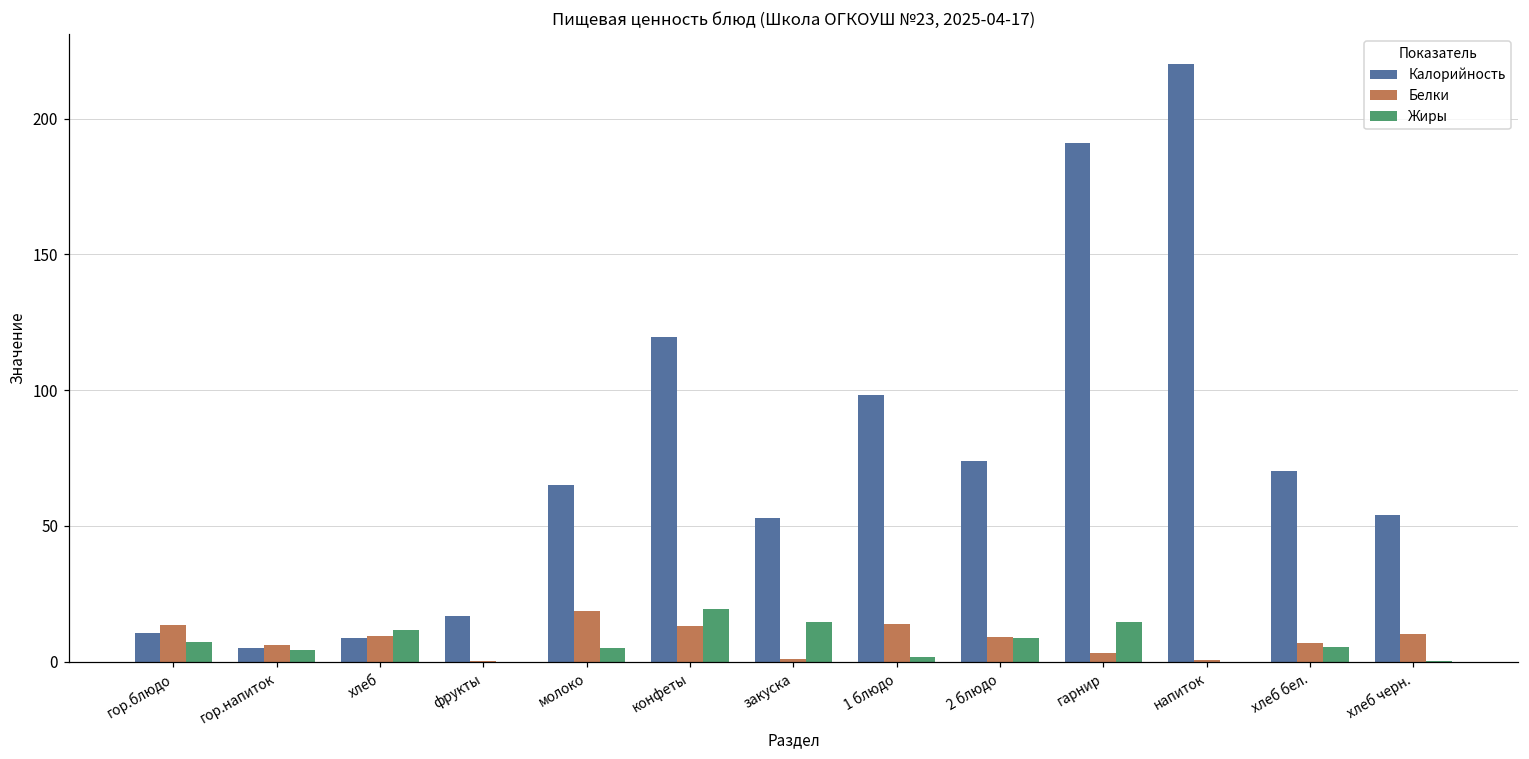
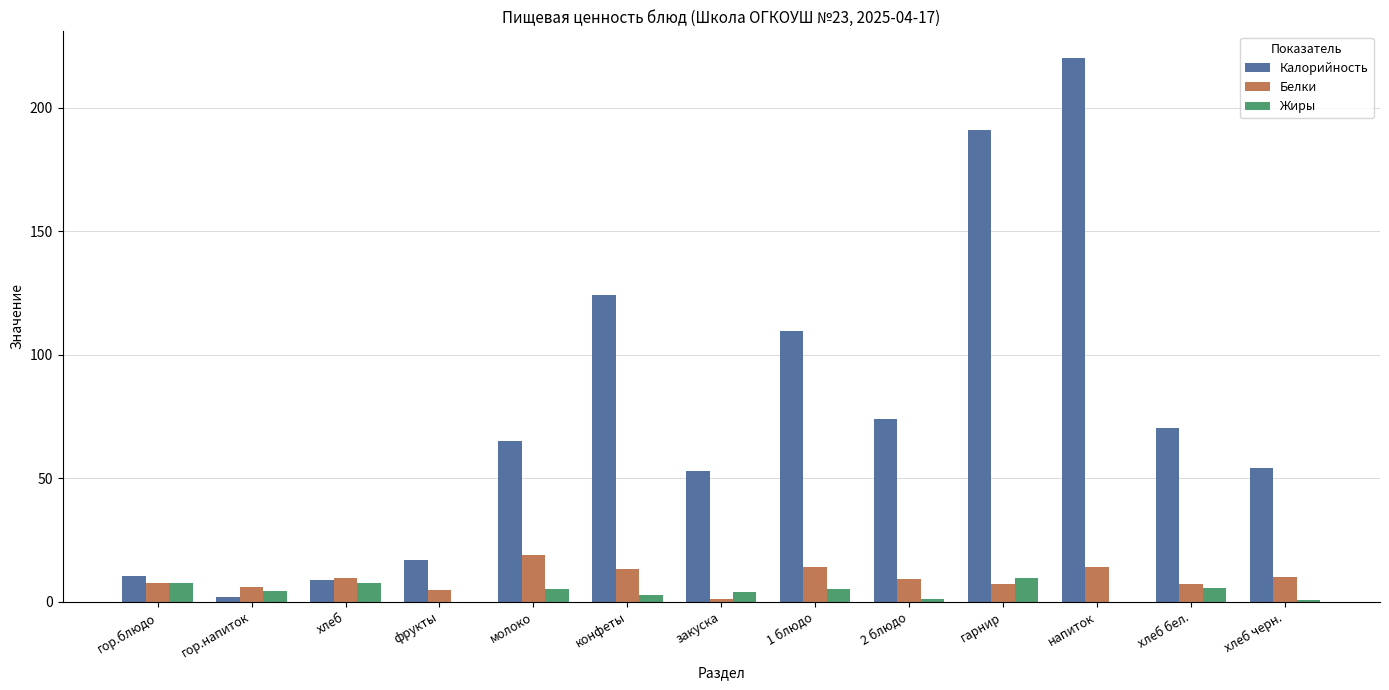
  {
    "Калорийность": {
      "гор.блюдо": 10,
-     "гор.напиток": 5,
+     "гор.напиток": 2,
      "хлеб": 9,
      "фрукты": 17,
      "молоко": 65,
-     "конфеты": 120,
+     "конфеты": 124,
      "закуска": 53,
-     "1 блюдо": 98,
+     "1 блюдо": 110,
      "2 блюдо": 74,
      "гарнир": 191,
      "напиток": 220,
      "хлеб бел.": 70,
      "хлеб черн.": 54
    },
    "Белки": {
-     "гор.блюдо": 14,
+     "гор.блюдо": 7,
      "гор.напиток": 6,
      "хлеб": 9,
-     "фрукты": 0,
+     "фрукты": 5,
      "молоко": 19,
      "конфеты": 13,
      "1 блюдо": 14,
      "2 блюдо": 9,
-     "гарнир": 3,
-     "напиток": 1,
+     "гарнир": 7,
+     "напиток": 14,
      "хлеб бел.": 7,
      "хлеб черн.": 10
    },
    "Жиры": {
      "гор.блюдо": 7,
      "гор.напиток": 4,
-     "хлеб": 12,
+     "хлеб": 7,
      "фрукты": 0,
      "молоко": 5,
-     "конфеты": 19,
-     "закуска": 14,
-     "1 блюдо": 2,
-     "2 блюдо": 9,
-     "гарнир": 15,
+     "конфеты": 3,
+     "закуска": 4,
+     "1 блюдо": 5,
+     "2 блюдо": 1,
+     "гарнир": 10,
      "напиток": 0,
      "хлеб бел.": 6
    }
  }
